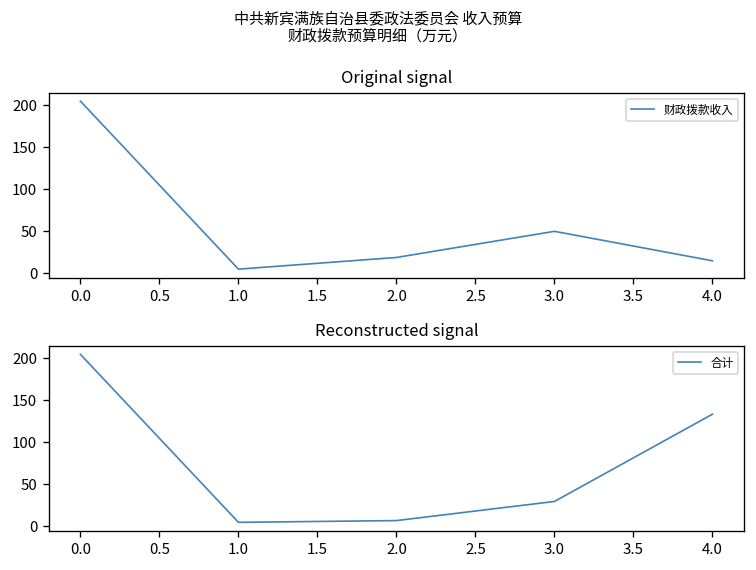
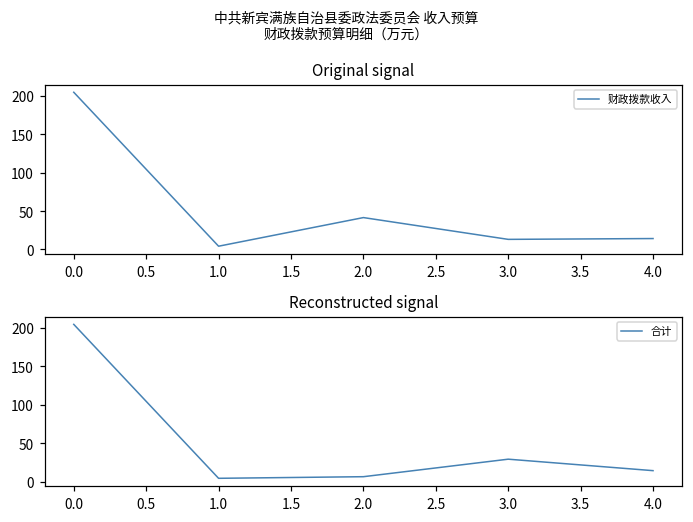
  {
    "Original signal": {
      "0.0": 200,
      "1.0": 0,
-     "2.0": 20,
-     "3.0": 50,
+     "2.0": 40,
+     "3.0": 10,
      "4.0": 10
    },
    "Reconstructed signal": {
      "0.0": 200,
      "1.0": 0,
      "2.0": 10,
      "3.0": 30,
-     "4.0": 130
+     "4.0": 10
    }
  }
